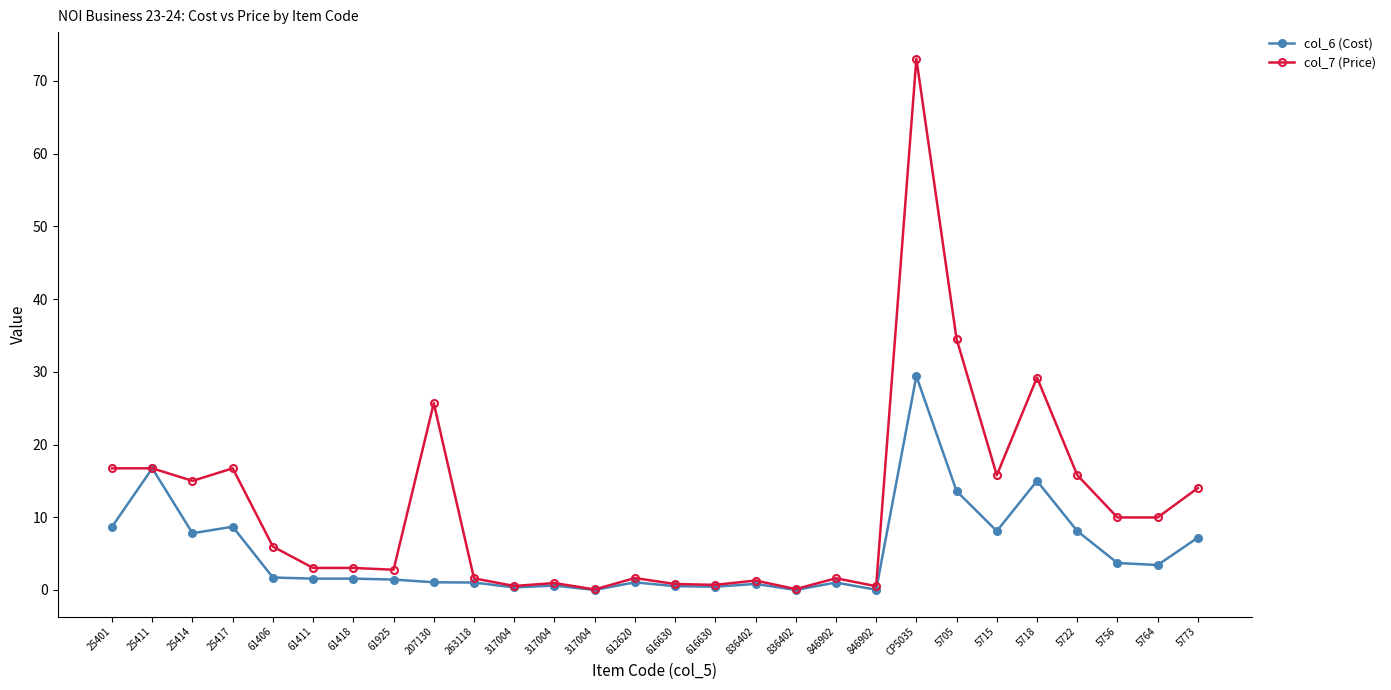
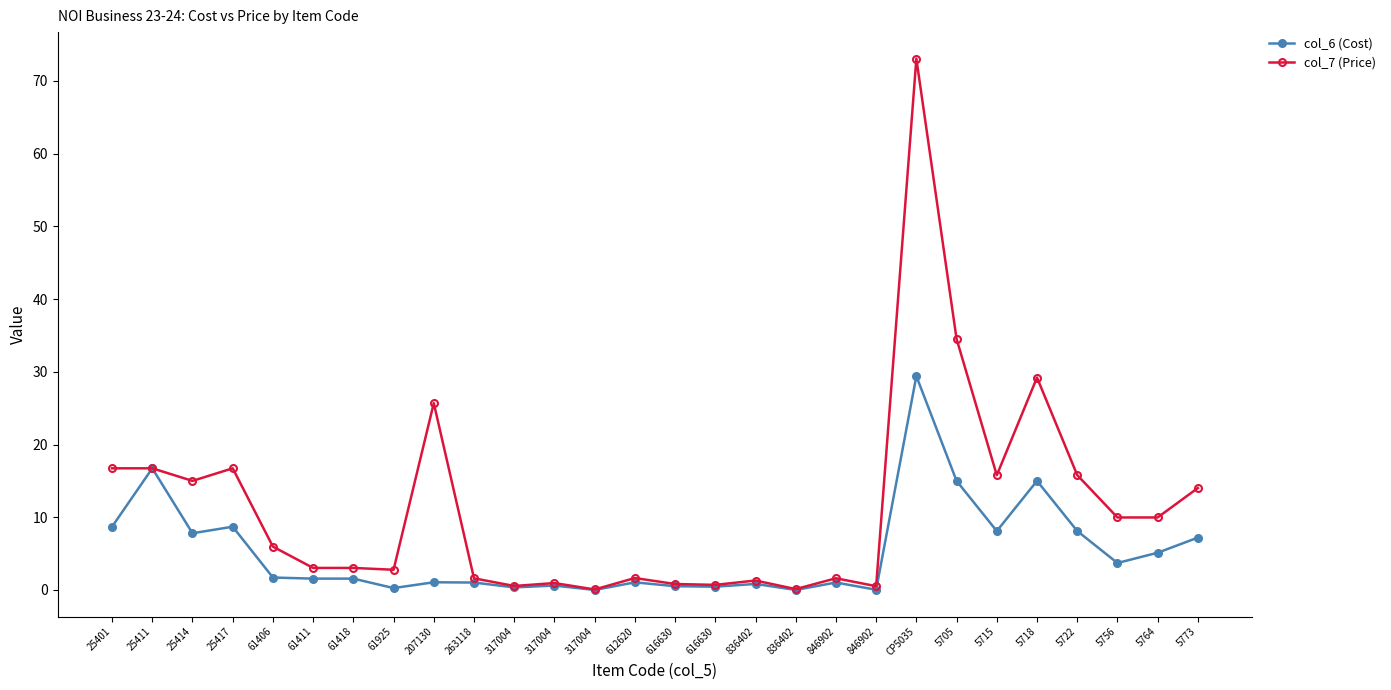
  {
    "col_6 (Cost)": {
      "25401": 9,
      "25414": 8,
      "25417": 9,
      "61406": 2,
      "61411": 2,
      "61418": 2,
-     "61925": 1,
+     "61925": 0,
      "207130": 1,
      "263118": 1,
      "612620": 1,
      "CP5035": 29,
-     "5705": 14,
+     "5705": 15,
      "5715": 8,
      "5718": 15,
      "5722": 8,
      "5756": 4,
-     "5764": 3,
+     "5764": 5,
      "5773": 7
    },
    "col_7 (Price)": {
      "25401": 17,
      "25414": 15,
      "25417": 17,
      "61406": 6,
      "61411": 3,
      "61418": 3,
      "61925": 3,
      "207130": 26,
      "263118": 2,
      "612620": 2,
      "CP5035": 73,
      "5705": 35,
      "5715": 16,
      "5718": 29,
      "5722": 16,
      "5756": 10,
      "5764": 10,
      "5773": 14
    }
  }
